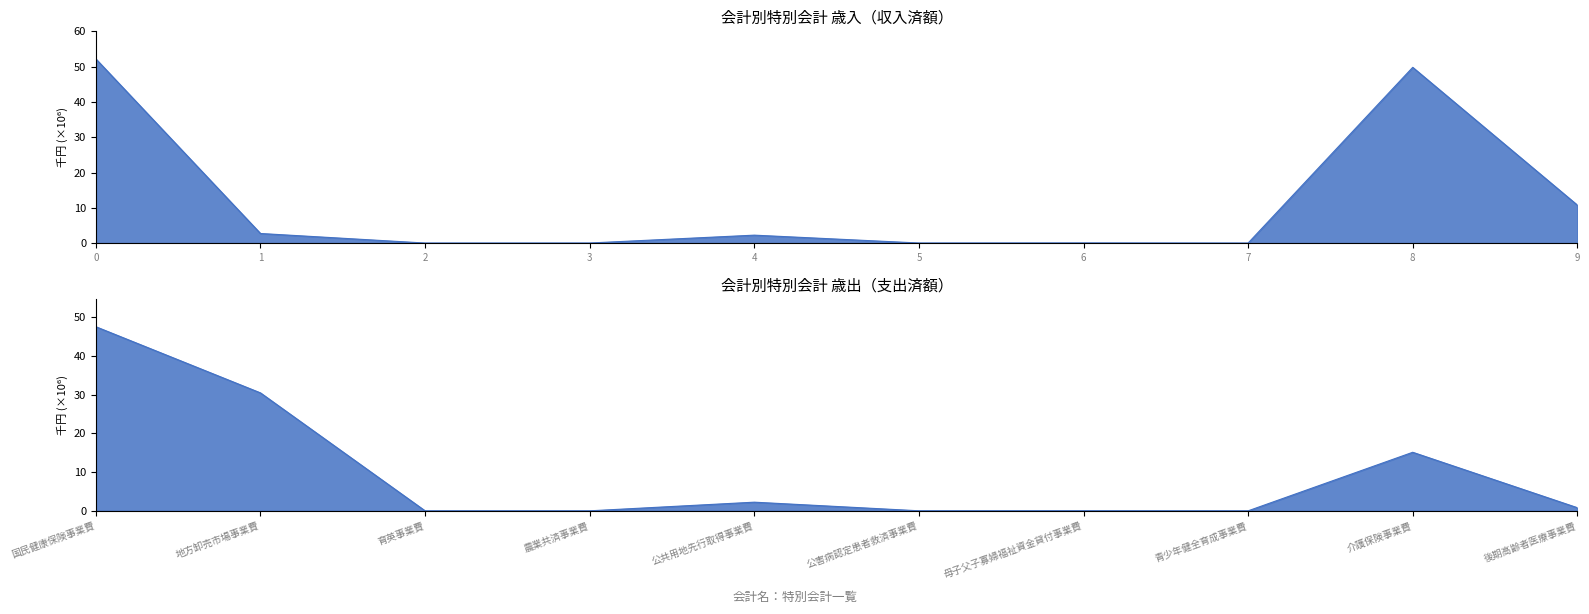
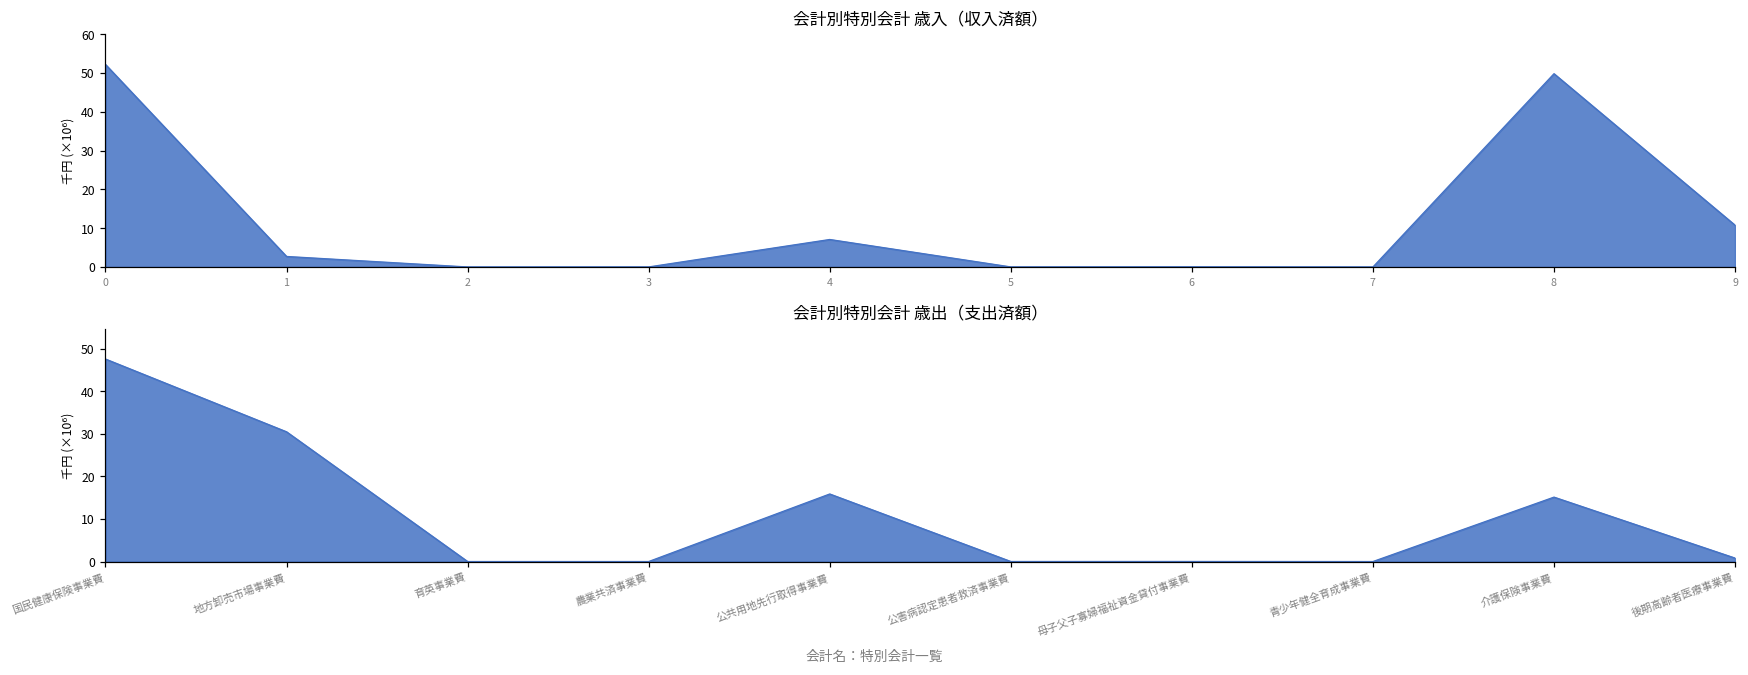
  {
    "会計別特別会計 歳入（収入済額）": {
      "0": 52,
      "1": 3,
      "2": 0,
      "3": 0,
-     "4": 2,
+     "4": 7,
      "5": 0,
      "6": 0,
      "7": 0,
      "8": 50,
      "9": 11
    },
    "会計別特別会計 歳出（支出済額）": {
      "国民健康保険事業費": 48,
      "地方卸売市場事業費": 30,
      "育英事業費": 0,
      "農業共済事業費": 0,
-     "公共用地先行取得事業費": 2,
+     "公共用地先行取得事業費": 16,
      "公害病認定患者救済事業費": 0,
      "母子父子寡婦福祉資金貸付事業費": 0,
      "青少年健全育成事業費": 0,
      "介護保険事業費": 15,
      "後期高齢者医療事業費": 1
    }
  }
